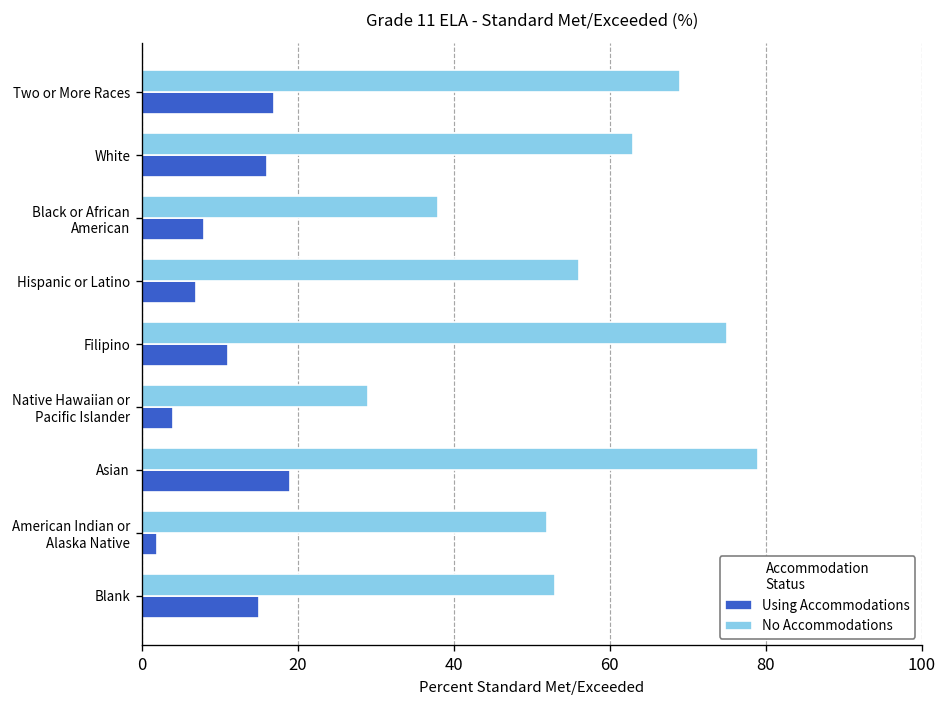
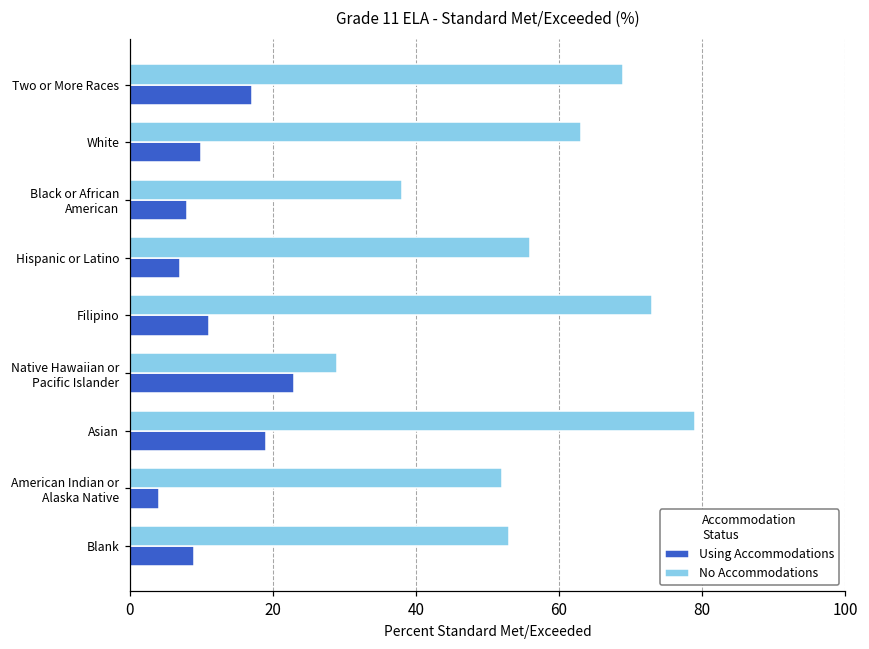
  {
    "Using Accommodations": {
      "Two or More Races": 17,
-     "White": 16,
+     "White": 10,
      "Black or African American": 8,
      "Hispanic or Latino": 7,
      "Filipino": 11,
-     "Native Hawaiian or Pacific Islander": 4,
+     "Native Hawaiian or Pacific Islander": 23,
      "Asian": 19,
-     "American Indian or Alaska Native": 2,
-     "Blank": 15
+     "American Indian or Alaska Native": 4,
+     "Blank": 9
    },
    "No Accommodations": {
      "Two or More Races": 69,
      "White": 63,
      "Black or African American": 38,
      "Hispanic or Latino": 56,
-     "Filipino": 75,
+     "Filipino": 73,
      "Native Hawaiian or Pacific Islander": 29,
      "Asian": 79,
      "American Indian or Alaska Native": 52,
      "Blank": 53
    }
  }
